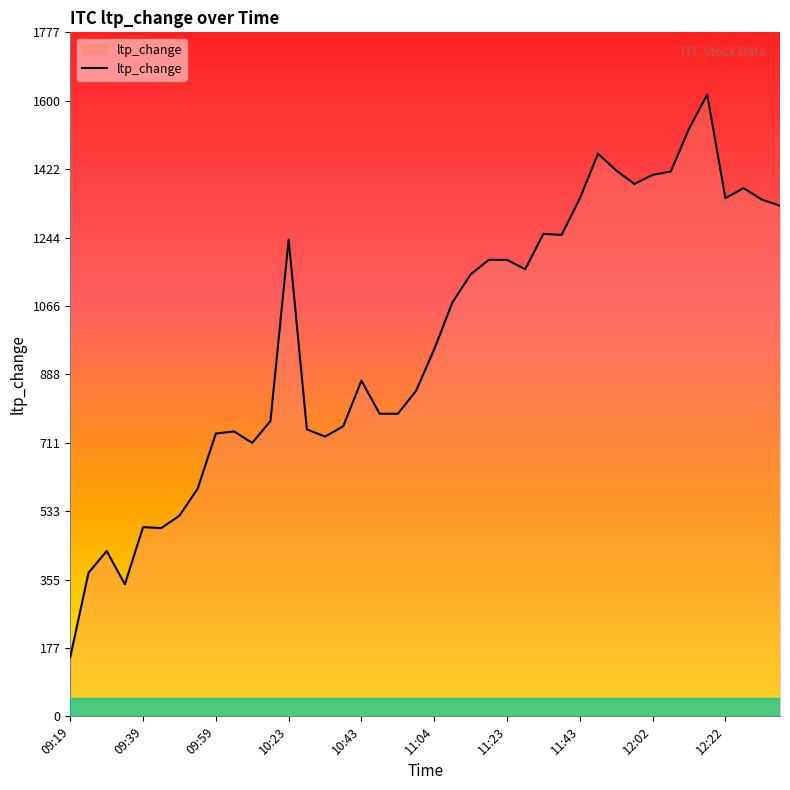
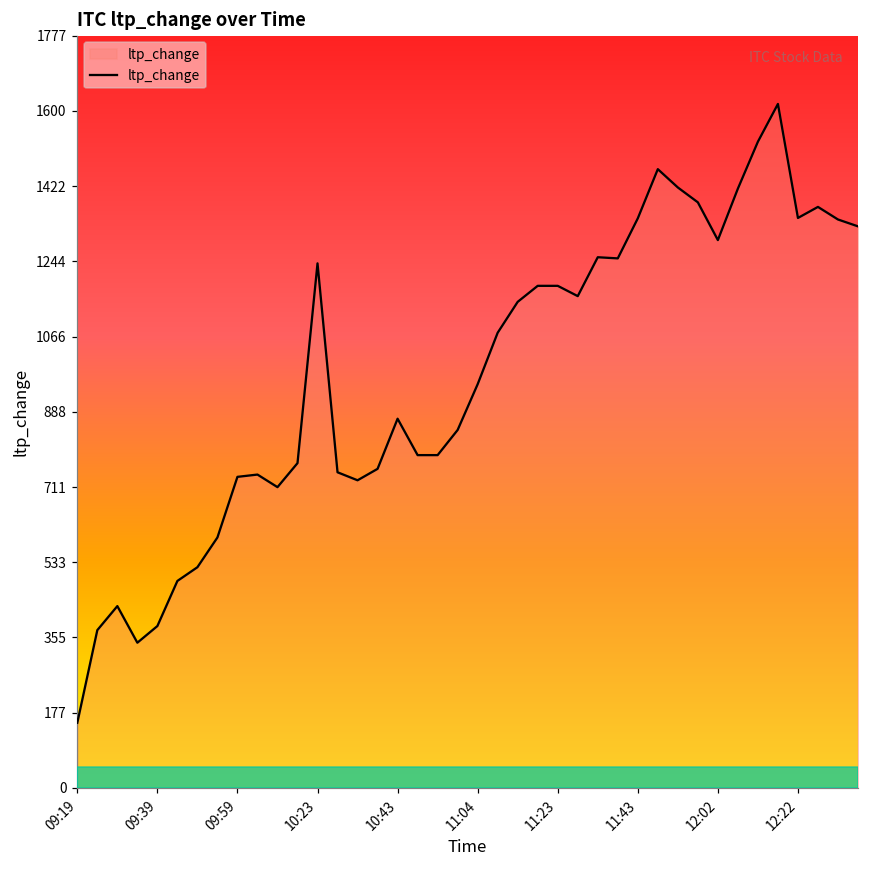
  {
    "09:19": 150,
-   "09:39": 490,
+   "09:39": 380,
    "09:59": 740,
    "10:23": 1240,
    "10:43": 870,
    "11:04": 950,
    "11:23": 1190,
    "11:43": 1350,
-   "12:02": 1410,
+   "12:02": 1290,
    "12:22": 1350
  }
